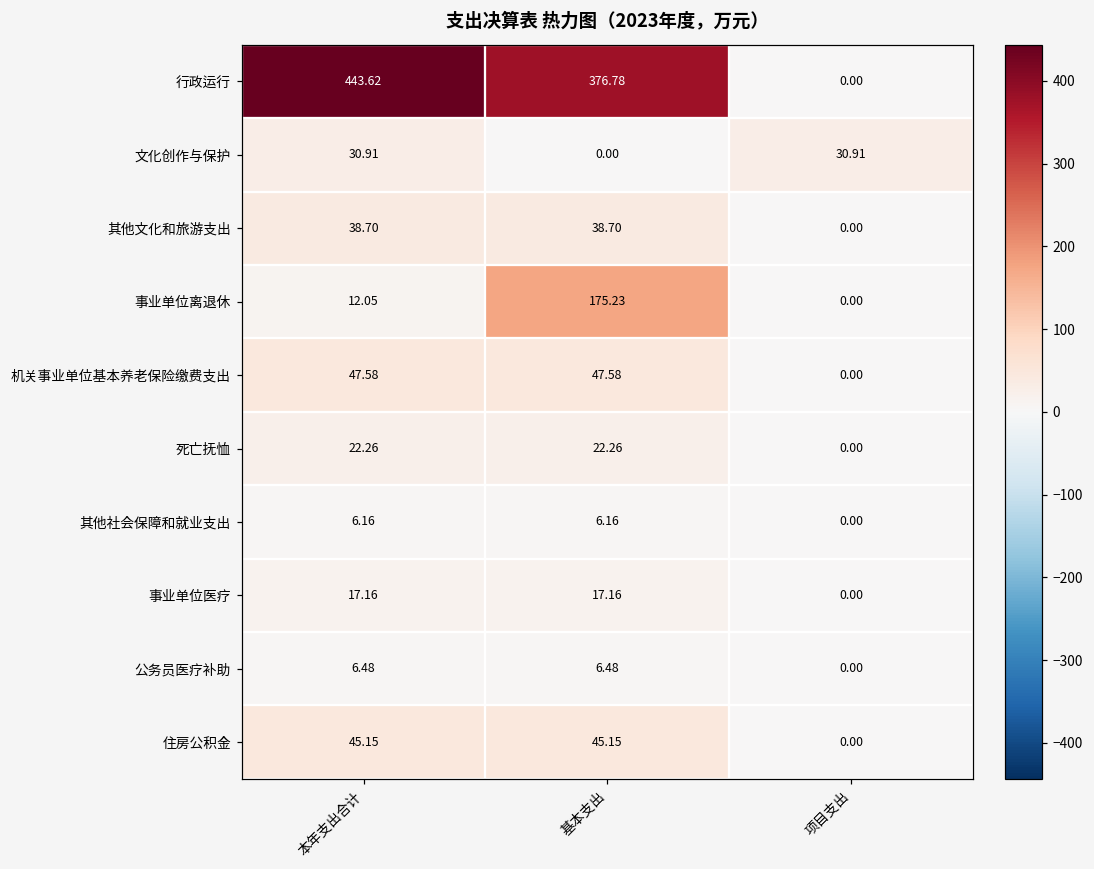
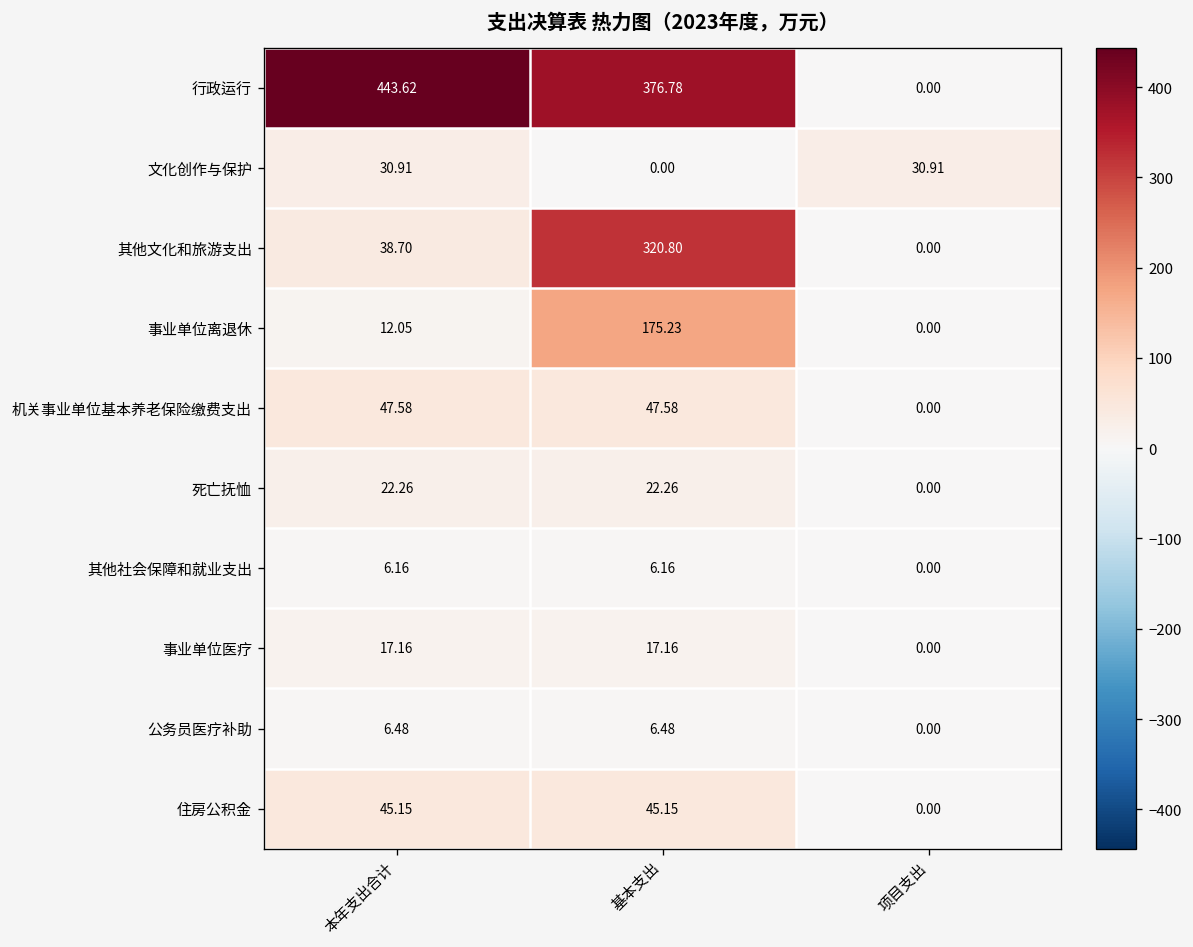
  {
    "行政运行": {
      "本年支出合计": 443.62,
      "基本支出": 376.78,
      "项目支出": 0.00
    },
    "文化创作与保护": {
      "本年支出合计": 30.91,
      "基本支出": 0.00,
      "项目支出": 30.91
    },
    "其他文化和旅游支出": {
      "本年支出合计": 38.70,
-     "基本支出": 38.70,
+     "基本支出": 320.80,
      "项目支出": 0.00
    },
    "事业单位离退休": {
      "本年支出合计": 12.05,
      "基本支出": 175.23,
      "项目支出": 0.00
    },
    "机关事业单位基本养老保险缴费支出": {
      "本年支出合计": 47.58,
      "基本支出": 47.58,
      "项目支出": 0.00
    },
    "死亡抚恤": {
      "本年支出合计": 22.26,
      "基本支出": 22.26,
      "项目支出": 0.00
    },
    "其他社会保障和就业支出": {
      "本年支出合计": 6.16,
      "基本支出": 6.16,
      "项目支出": 0.00
    },
    "事业单位医疗": {
      "本年支出合计": 17.16,
      "基本支出": 17.16,
      "项目支出": 0.00
    },
    "公务员医疗补助": {
      "本年支出合计": 6.48,
      "基本支出": 6.48,
      "项目支出": 0.00
    },
    "住房公积金": {
      "本年支出合计": 45.15,
      "基本支出": 45.15,
      "项目支出": 0.00
    }
  }
